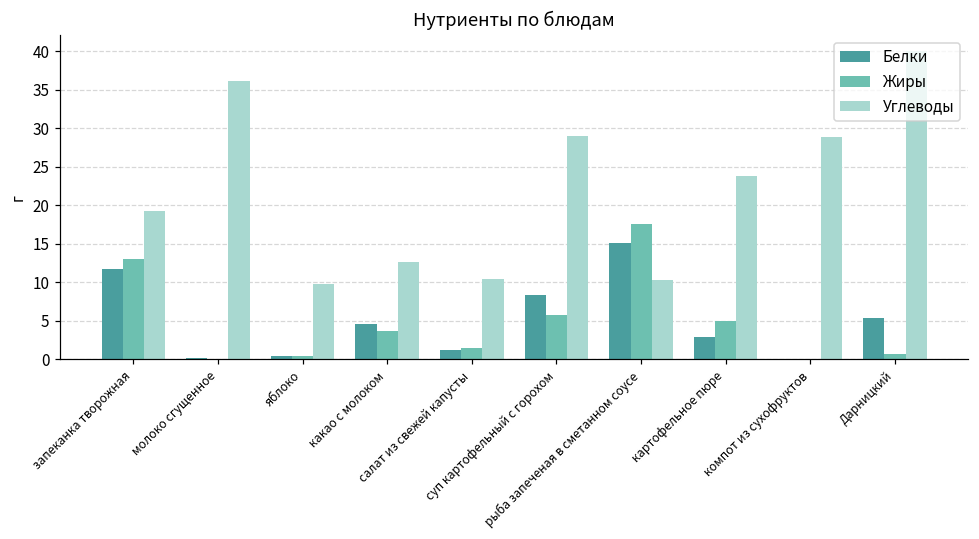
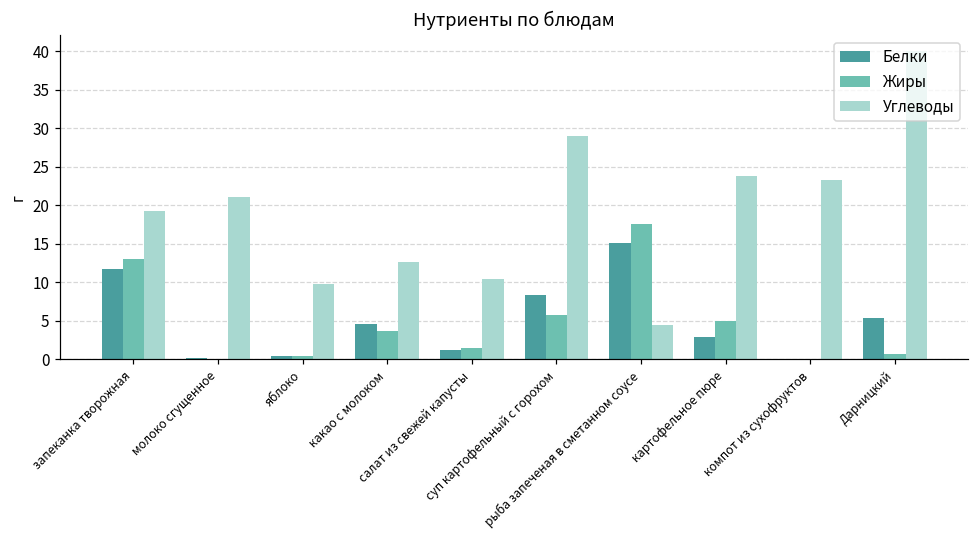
  {
    "Углеводы": {
      "запеканка творожная": 19,
-     "молоко сгущенное": 36,
+     "молоко сгущенное": 21,
      "яблоко": 10,
      "какао с молоком": 13,
      "салат из свежей капусты": 10,
      "суп картофельный с горохом": 29,
-     "рыба запеченая в сметанном соусе": 10,
+     "рыба запеченая в сметанном соусе": 4,
      "картофельное пюре": 24,
-     "компот из сухофруктов": 29
+     "компот из сухофруктов": 23
    }
  }
